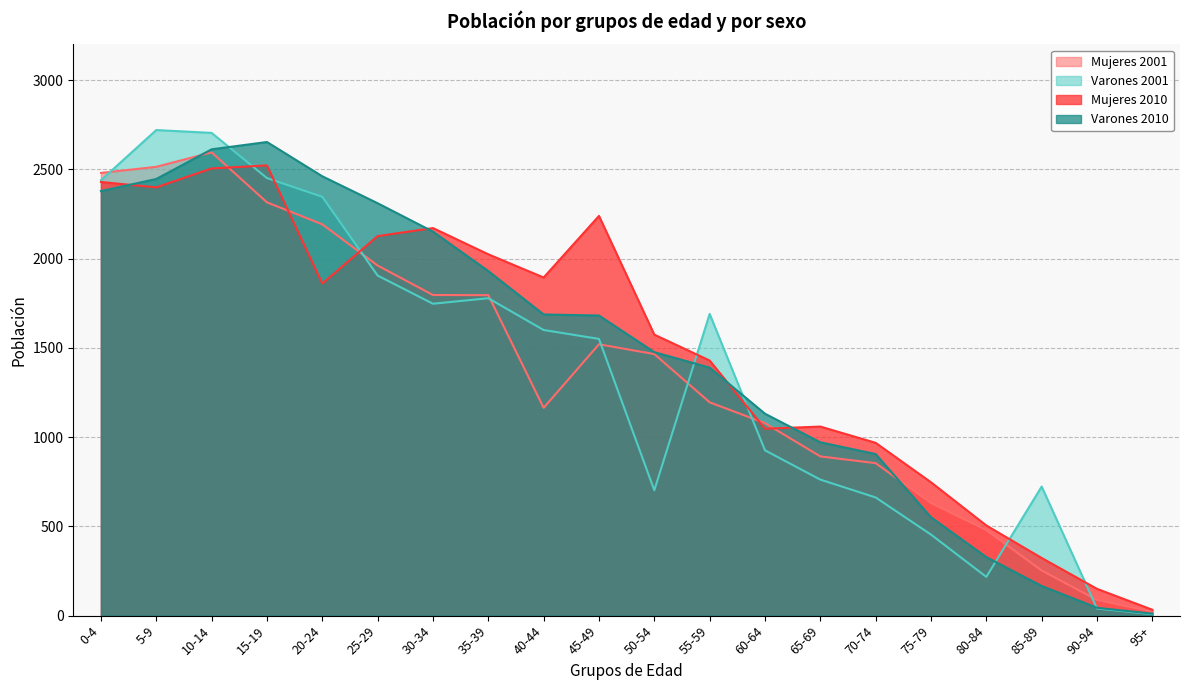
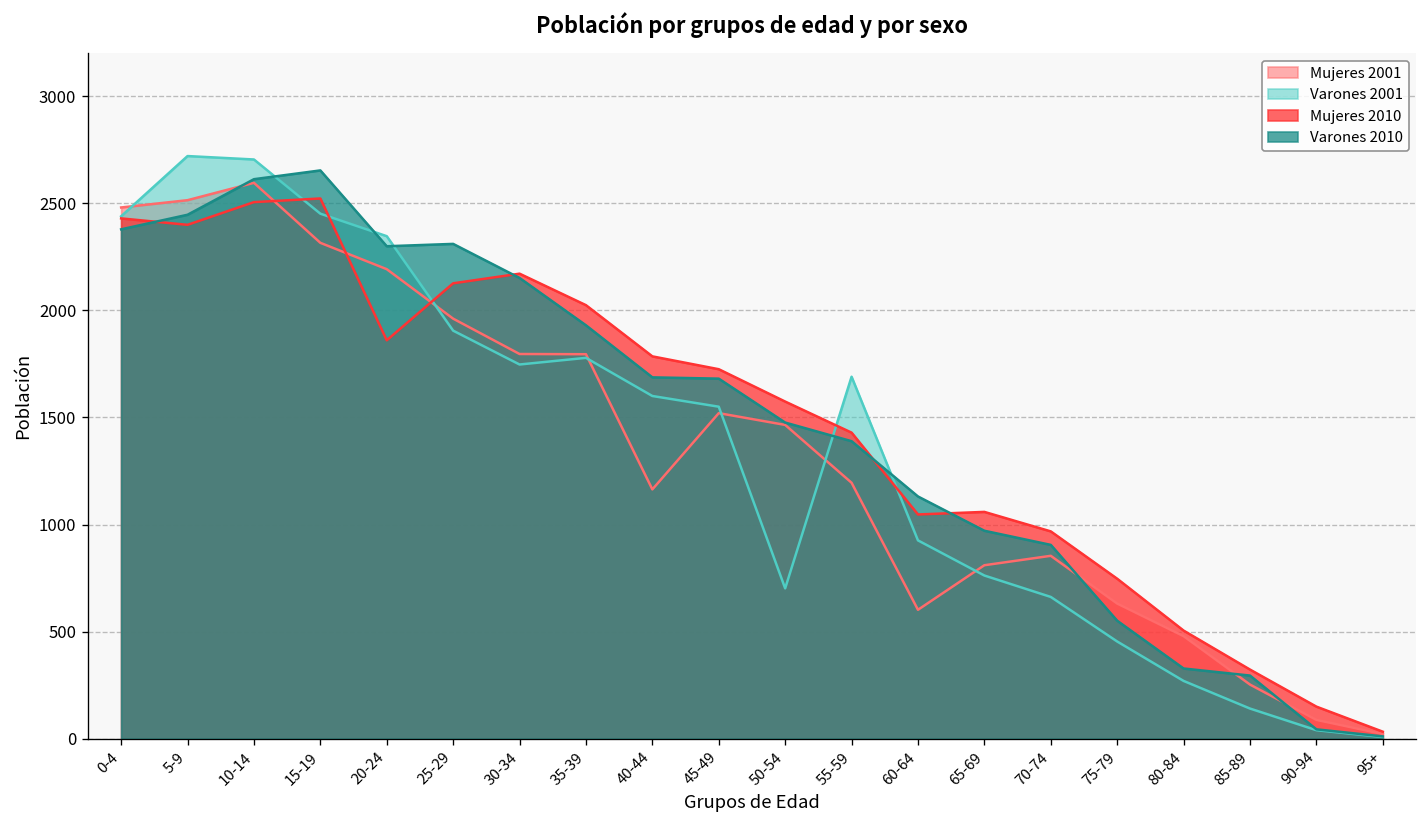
  {
    "Mujeres 2001": {
      "0-4": 2480,
      "5-9": 2510,
      "10-14": 2600,
      "15-19": 2320,
      "20-24": 2190,
      "25-29": 1960,
      "30-34": 1800,
      "35-39": 1800,
      "40-44": 1160,
      "45-49": 1520,
      "55-59": 1200,
-     "60-64": 1080,
-     "65-69": 890,
+     "60-64": 600,
+     "65-69": 810,
      "70-74": 850,
      "75-79": 630,
      "80-84": 480,
      "85-89": 250,
      "90-94": 90
    },
    "Varones 2001": {
      "5-9": 2720,
      "10-14": 2700,
      "15-19": 2450,
      "20-24": 2350,
      "25-29": 1910,
      "30-34": 1750,
      "35-39": 1780,
      "40-44": 1600,
      "45-49": 1550,
      "50-54": 700,
      "55-59": 1690,
      "60-64": 930,
      "65-69": 760,
      "70-74": 660,
      "75-79": 450,
-     "80-84": 220,
-     "85-89": 720
+     "80-84": 270,
+     "85-89": 140
    },
    "Mujeres 2010": {
      "5-9": 2400,
      "10-14": 2510,
      "15-19": 2520,
      "20-24": 1860,
      "25-29": 2130,
      "30-34": 2170,
      "35-39": 2020,
-     "40-44": 1890,
-     "45-49": 2240,
+     "40-44": 1790,
+     "45-49": 1730,
      "50-54": 1570,
      "55-59": 1430,
      "60-64": 1050,
      "65-69": 1060,
      "70-74": 970,
      "75-79": 750,
      "80-84": 510,
      "85-89": 320,
      "90-94": 150
    },
    "Varones 2010": {
      "0-4": 2380,
      "5-9": 2450,
      "10-14": 2610,
      "15-19": 2650,
-     "20-24": 2460,
+     "20-24": 2300,
      "25-29": 2310,
      "30-34": 2150,
      "35-39": 1930,
      "40-44": 1690,
      "45-49": 1680,
      "55-59": 1390,
      "60-64": 1130,
      "65-69": 970,
      "70-74": 910,
      "75-79": 550,
      "80-84": 330,
-     "85-89": 170
+     "85-89": 300
    }
  }
